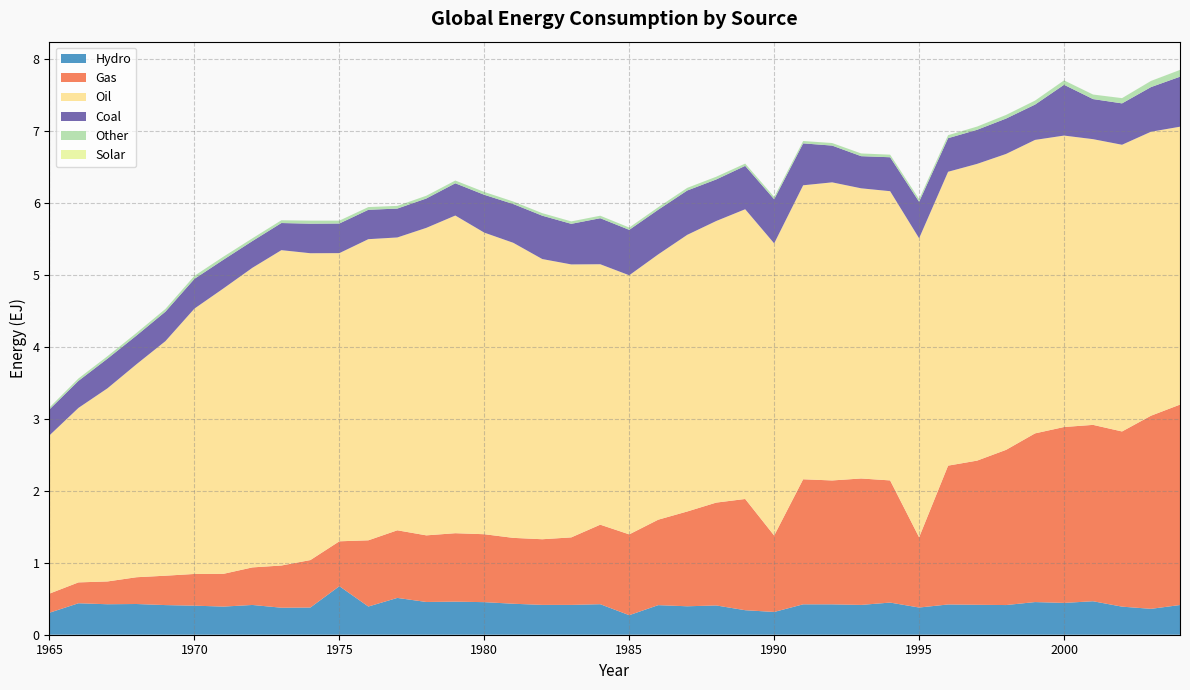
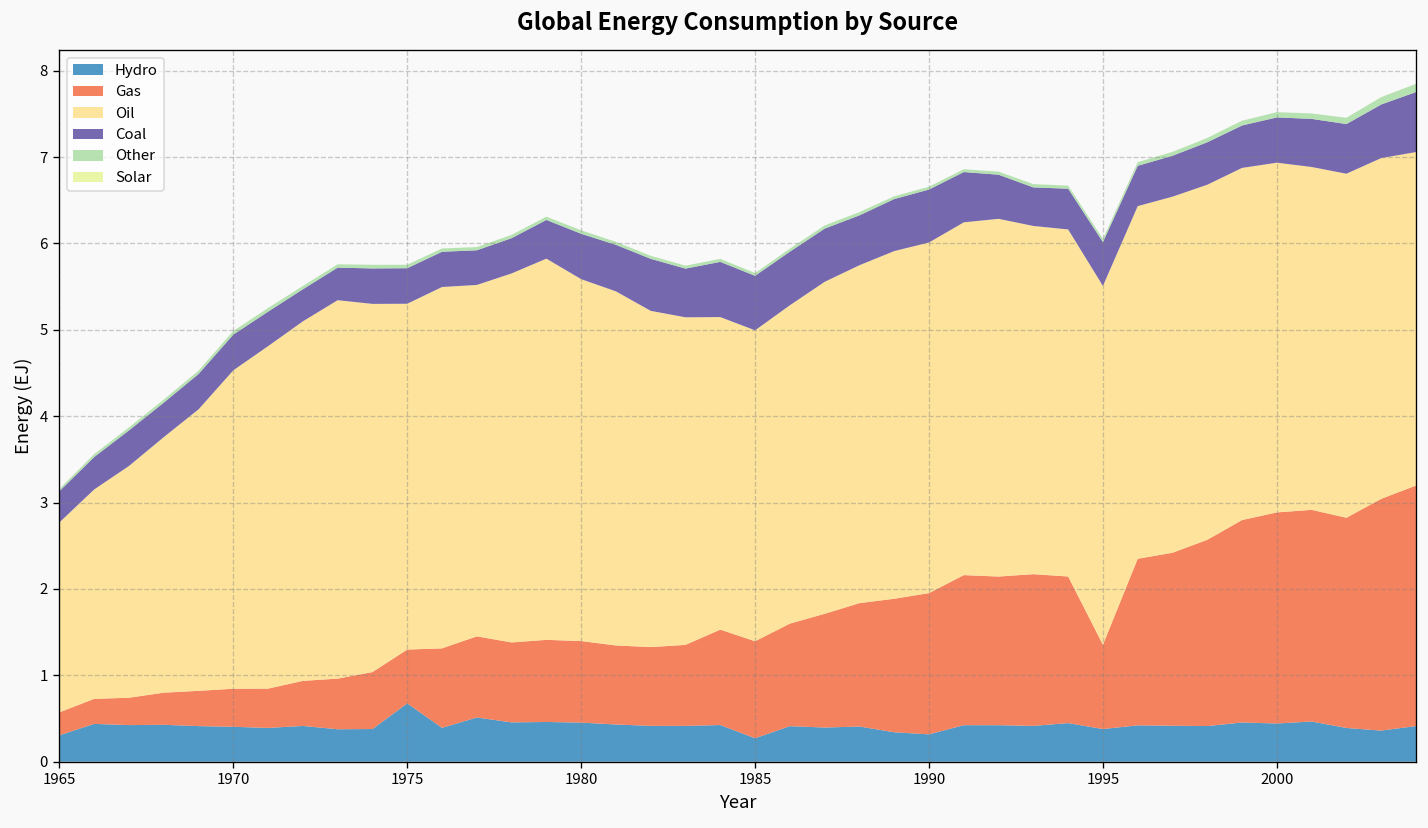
  {
    "Hydro": {
      "1965": 0.3,
      "1970": 0.4,
      "1975": 0.7,
      "1980": 0.5,
      "1985": 0.3,
      "1990": 0.3,
      "1995": 0.4,
      "2000": 0.4
    },
    "Gas": {
      "1965": 0.3,
      "1970": 0.4,
      "1975": 0.6,
      "1980": 0.9,
      "1985": 1.1,
-     "1990": 1.1,
+     "1990": 1.6,
      "1995": 1.0,
      "2000": 2.4
    },
    "Coal": {
      "1970": 0.4,
      "1975": 0.4,
      "1980": 0.5,
      "1995": 0.5,
-     "2000": 0.7
+     "2000": 0.5
    }
  }
